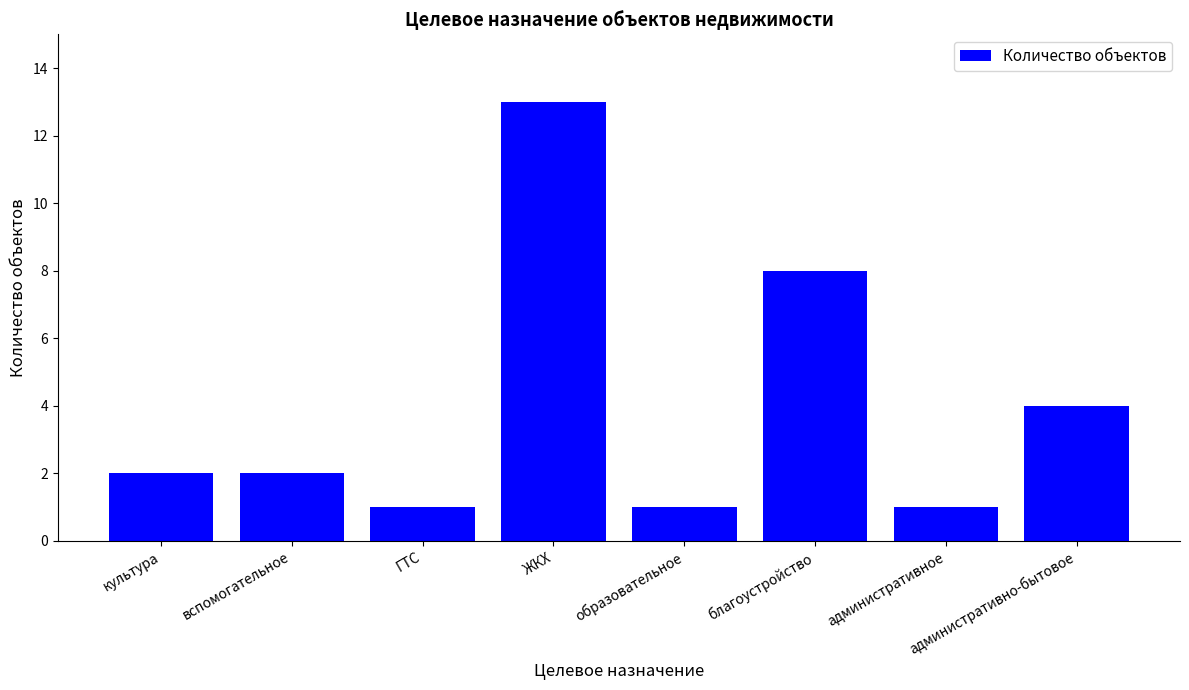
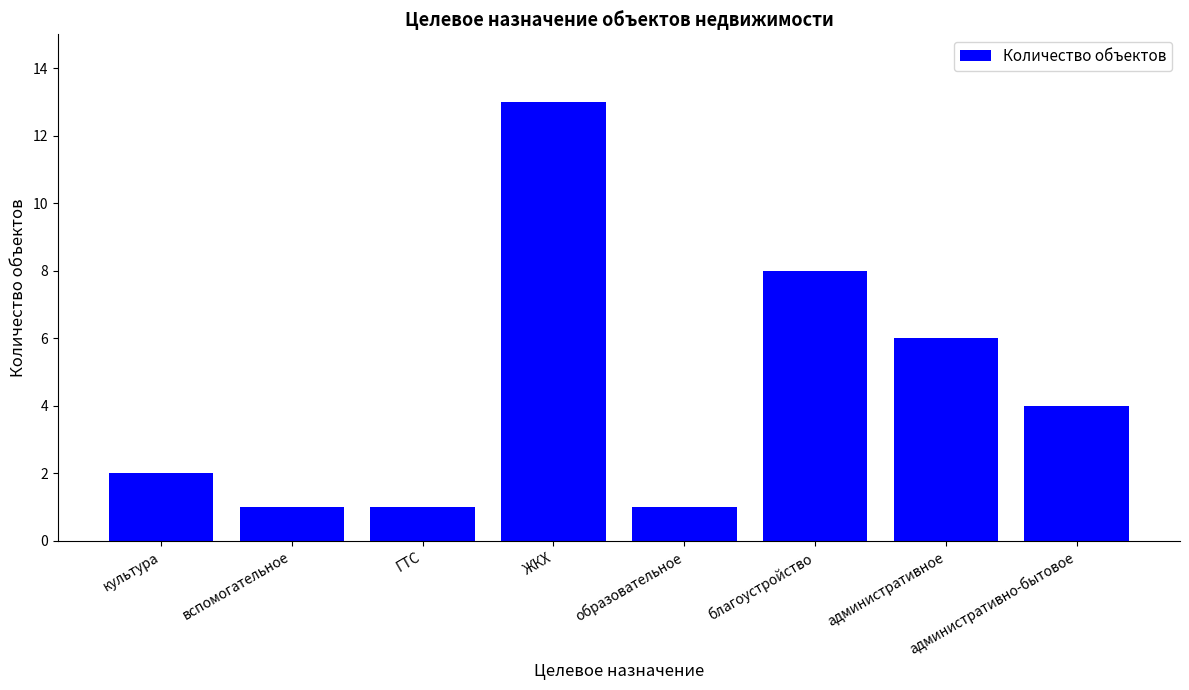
  {
    "культура": 2,
-   "вспомогательное": 2,
+   "вспомогательное": 1,
    "ГТС": 1,
    "ЖКХ": 13,
    "образовательное": 1,
    "благоустройство": 8,
-   "административное": 1,
+   "административное": 6,
    "административно-бытовое": 4
  }
